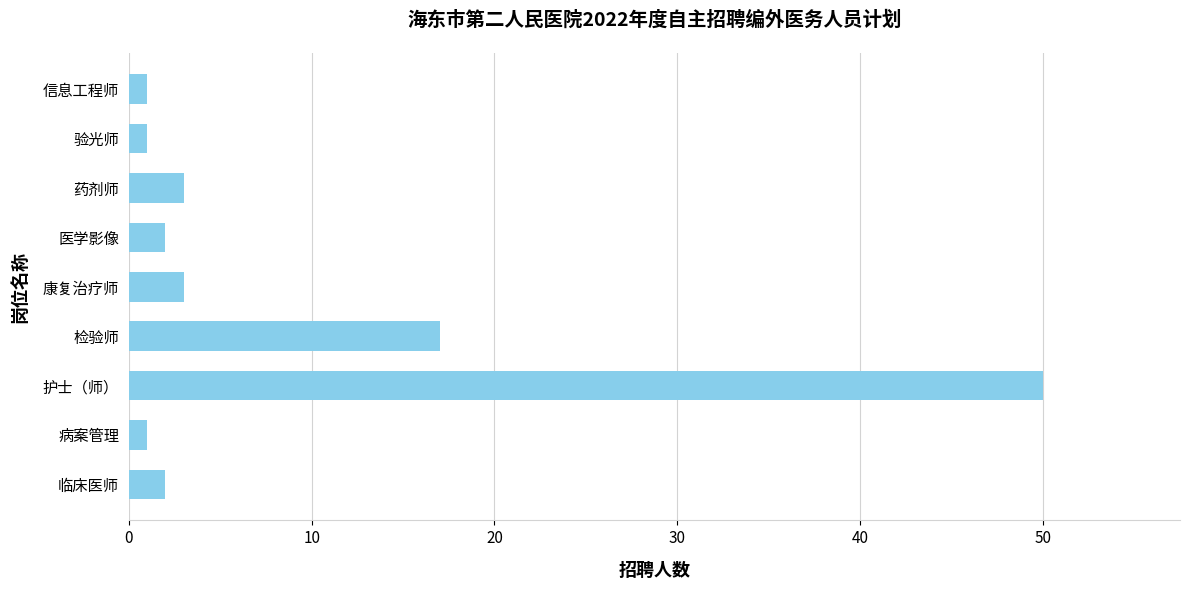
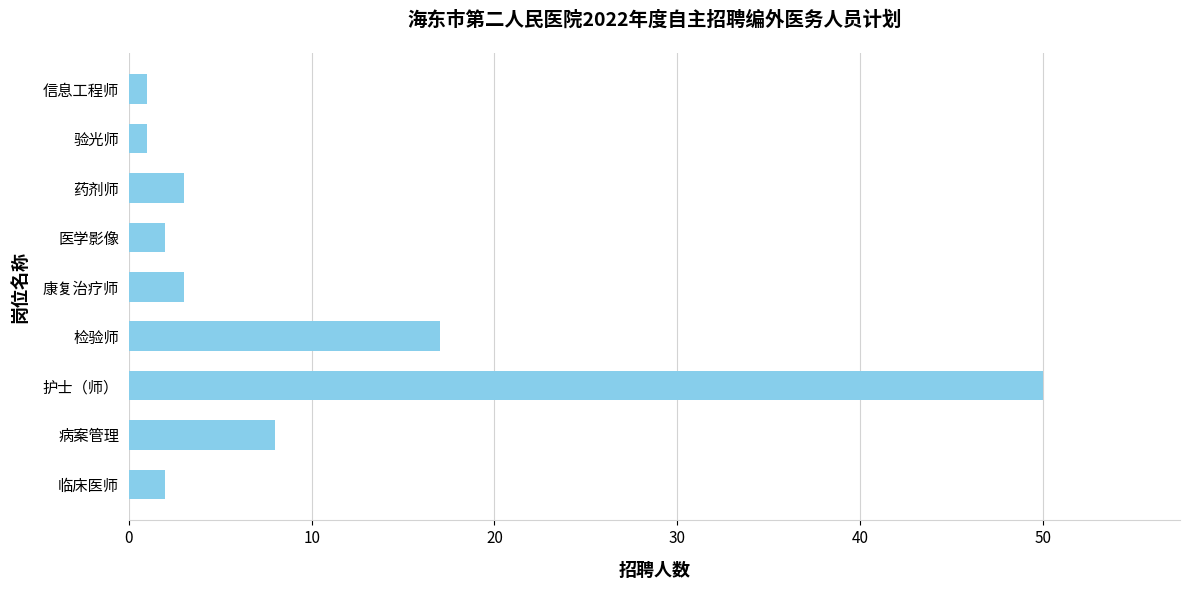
  {
    "信息工程师": 1,
    "验光师": 1,
    "药剂师": 3,
    "医学影像": 2,
    "康复治疗师": 3,
    "检验师": 17,
    "护士（师）": 50,
-   "病案管理": 1,
+   "病案管理": 8,
    "临床医师": 2
  }
